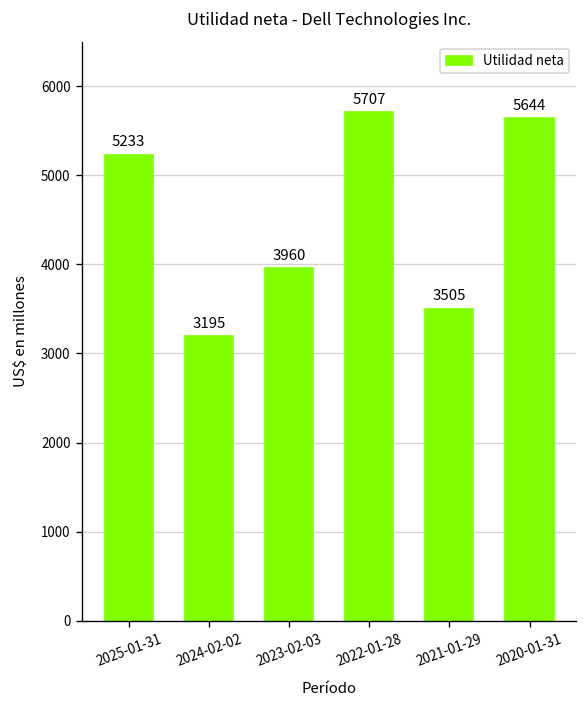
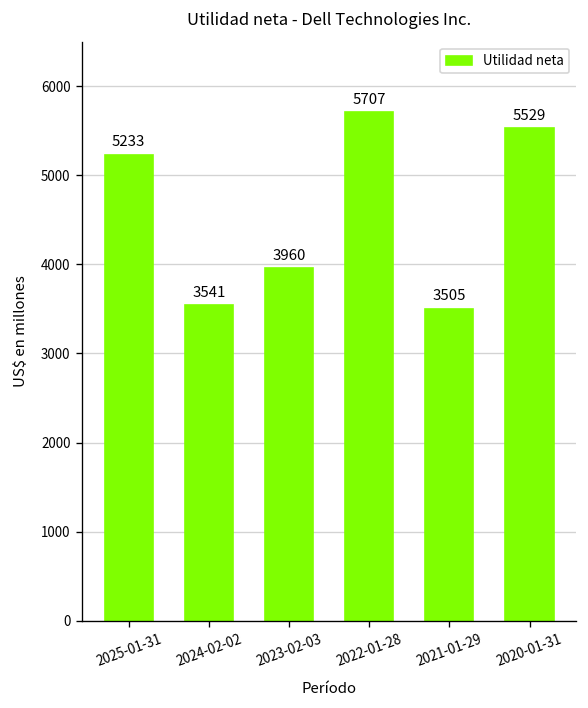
  {
    "2025-01-31": 5233,
-   "2024-02-02": 3195,
+   "2024-02-02": 3541,
    "2023-02-03": 3960,
    "2022-01-28": 5707,
    "2021-01-29": 3505,
-   "2020-01-31": 5644
+   "2020-01-31": 5529
  }
